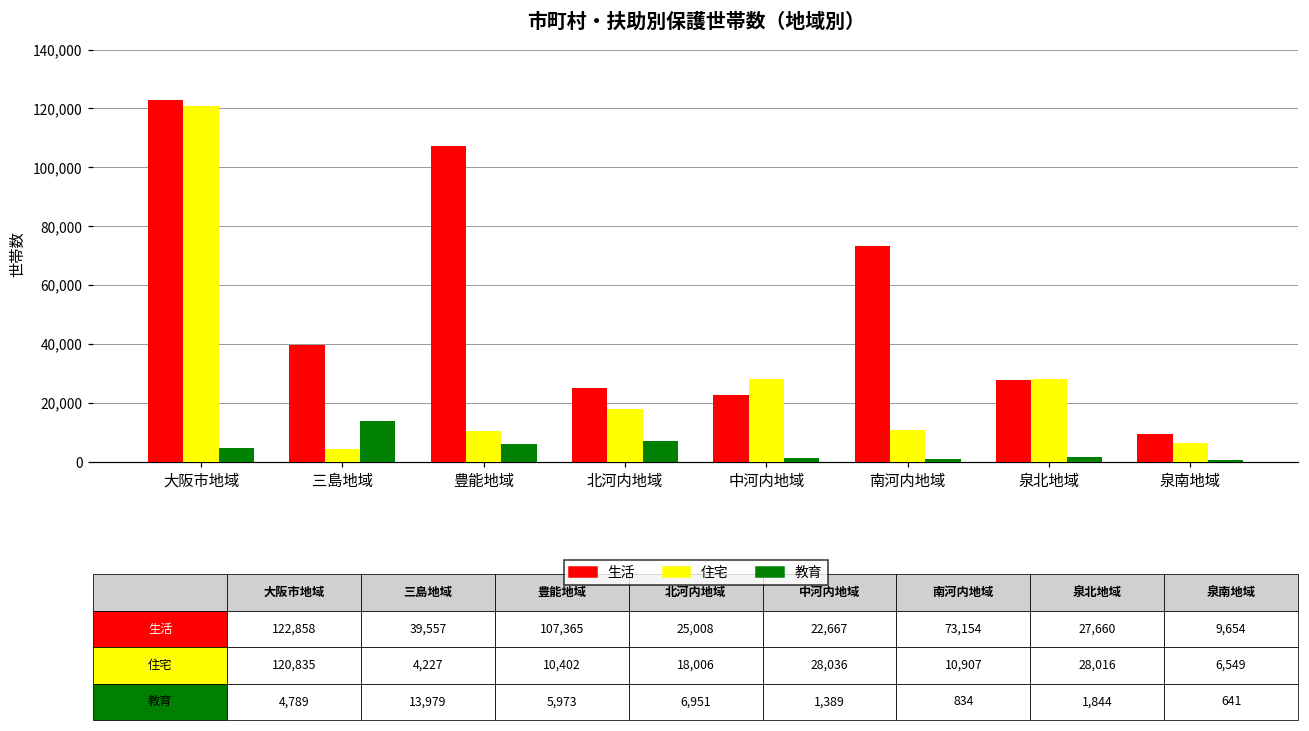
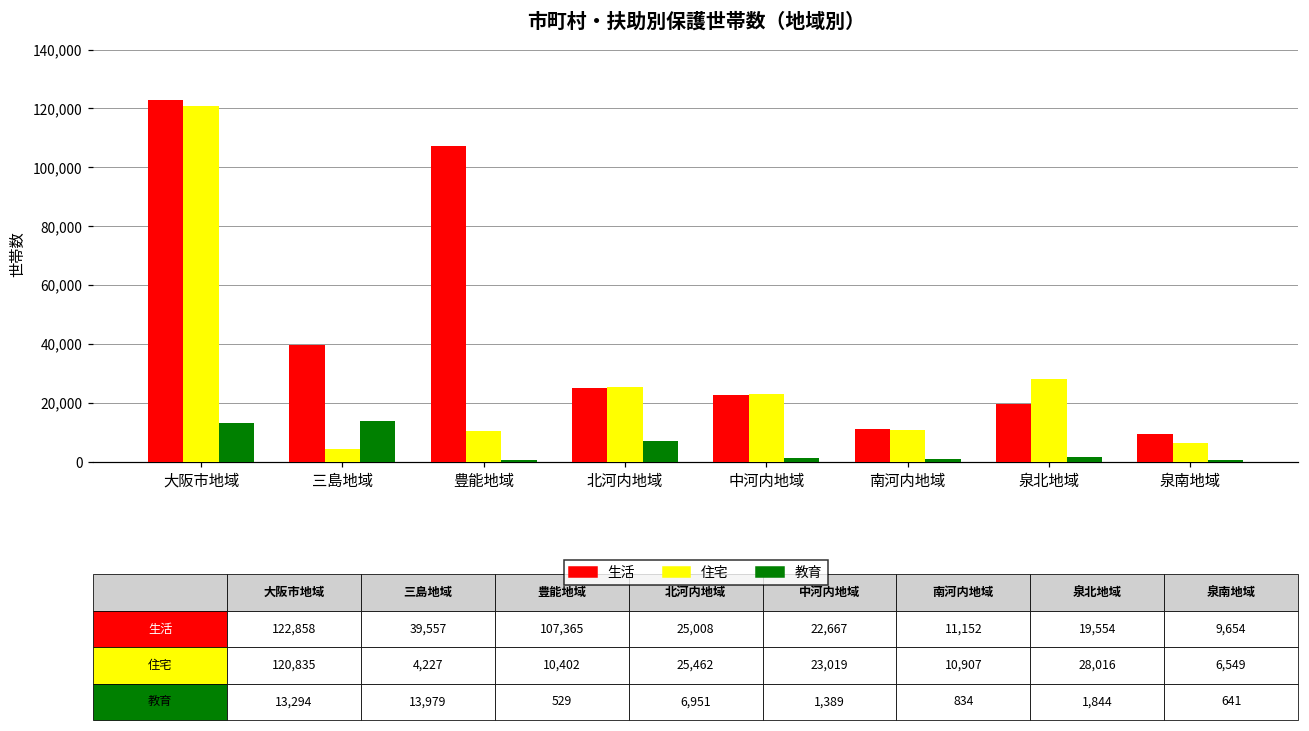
  {
    "生活": {
-     "南河内地域": "73,154",
-     "泉北地域": "27,660"
+     "南河内地域": "11,152",
+     "泉北地域": "19,554"
    },
    "住宅": {
-     "北河内地域": "18,006",
-     "中河内地域": "28,036"
+     "北河内地域": "25,462",
+     "中河内地域": "23,019"
    },
    "教育": {
-     "大阪市地域": "4,789",
-     "豊能地域": "5,973"
+     "大阪市地域": "13,294",
+     "豊能地域": "529"
    }
  }
